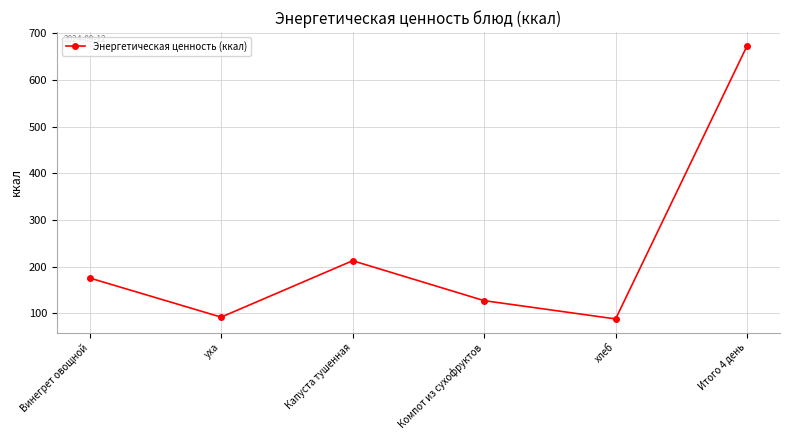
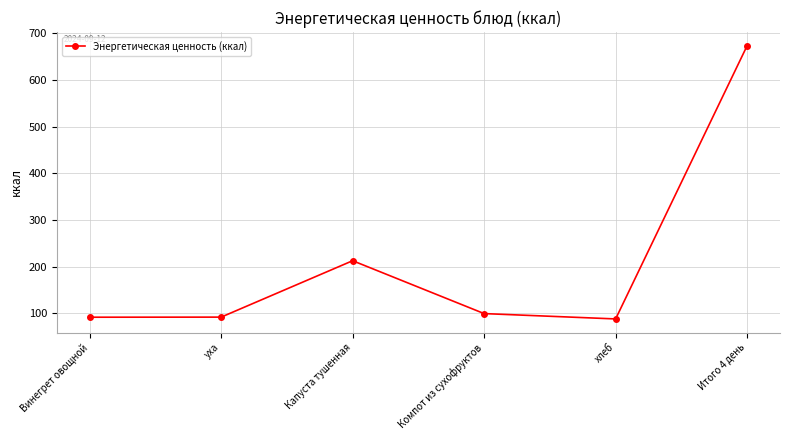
  {
-   "Винегрет овощной": 180,
+   "Винегрет овощной": 90,
    "уха": 90,
    "Капуста тушенная": 210,
-   "Компот из сухофруктов": 130,
+   "Компот из сухофруктов": 100,
    "хлеб": 90,
    "Итого 4 день": 670
  }
